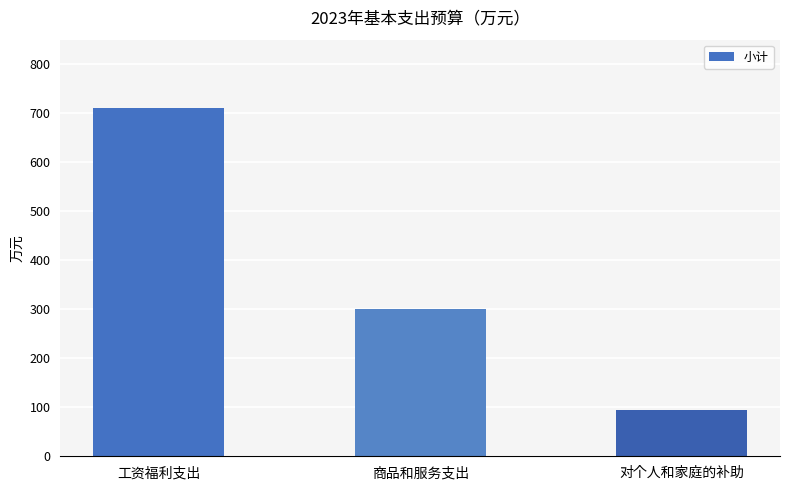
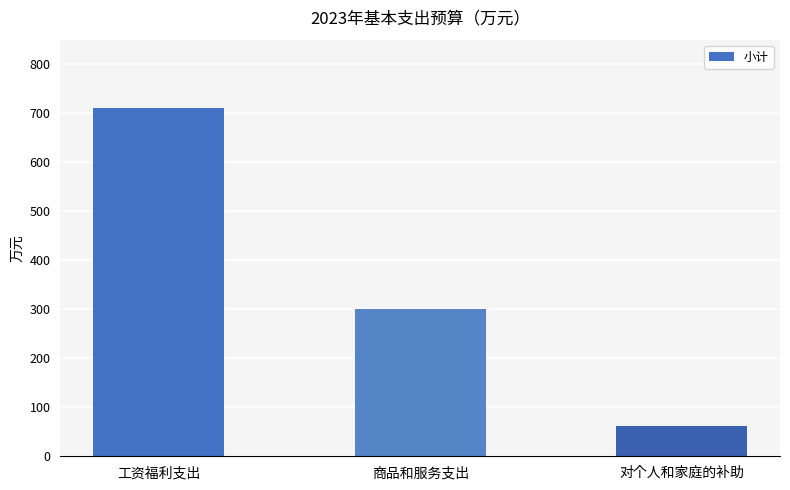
  {
    "工资福利支出": 710,
    "商品和服务支出": 300,
-   "对个人和家庭的补助": 90
+   "对个人和家庭的补助": 60
  }
